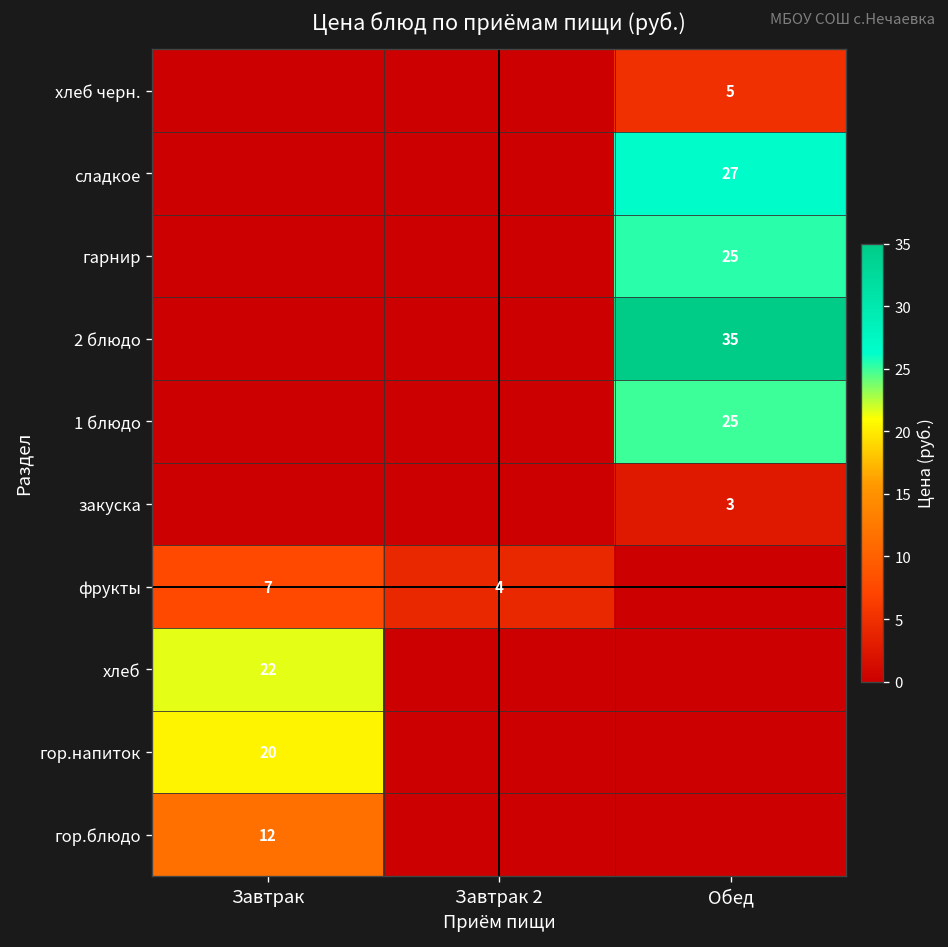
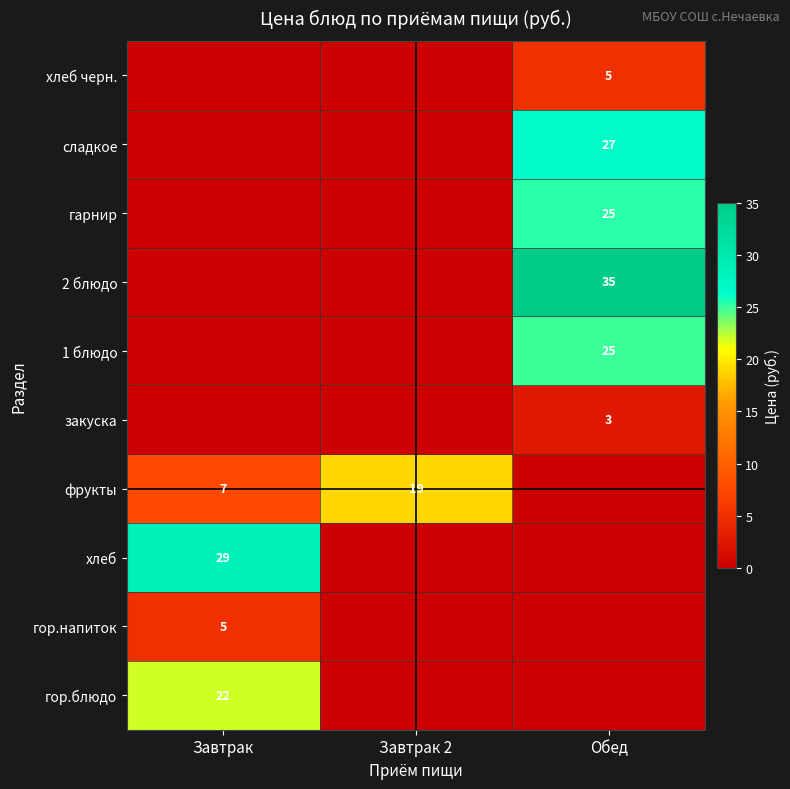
  {
    "хлеб черн.": {
      "Обед": 5
    },
    "сладкое": {
      "Обед": 27
    },
    "гарнир": {
      "Обед": 25
    },
    "2 блюдо": {
      "Обед": 35
    },
    "1 блюдо": {
      "Обед": 25
    },
    "закуска": {
      "Обед": 3
    },
    "фрукты": {
      "Завтрак": 7,
-     "Завтрак 2": 4
+     "Завтрак 2": 19
    },
    "хлеб": {
-     "Завтрак": 22
+     "Завтрак": 29
    },
    "гор.напиток": {
-     "Завтрак": 20
+     "Завтрак": 5
    },
    "гор.блюдо": {
-     "Завтрак": 12
+     "Завтрак": 22
    }
  }
